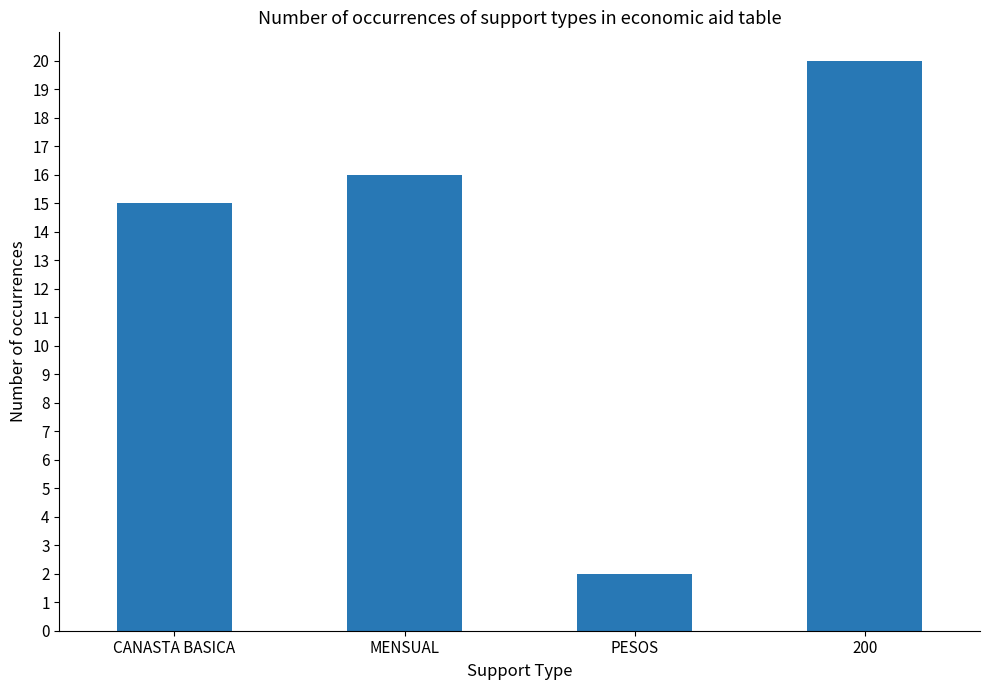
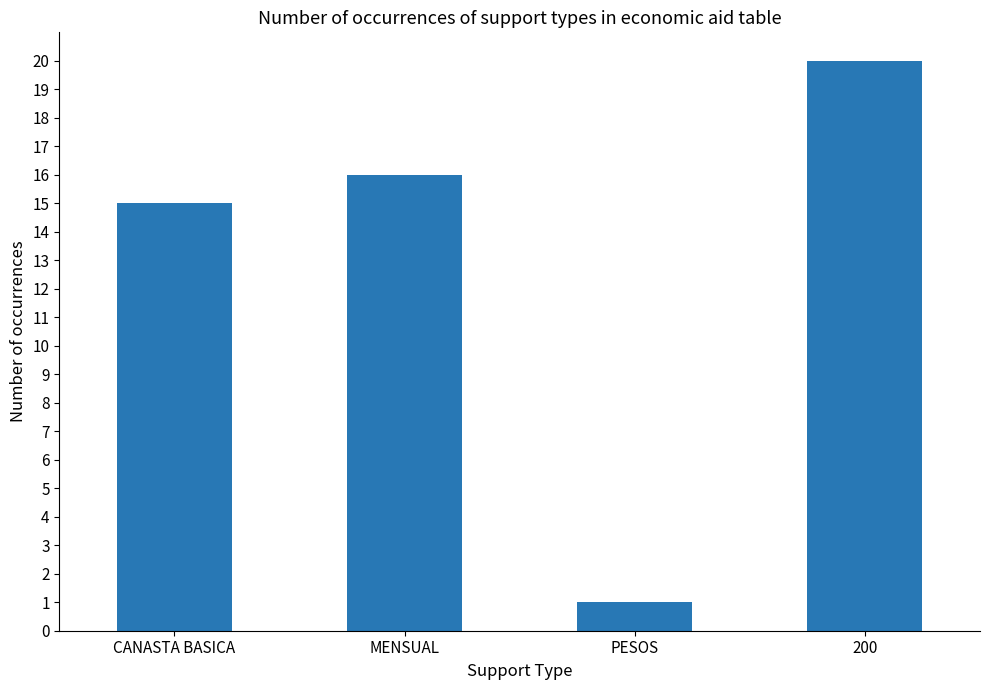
  {
    "CANASTA BASICA": 15,
    "MENSUAL": 16,
-   "PESOS": 2,
+   "PESOS": 1,
    "200": 20
  }
